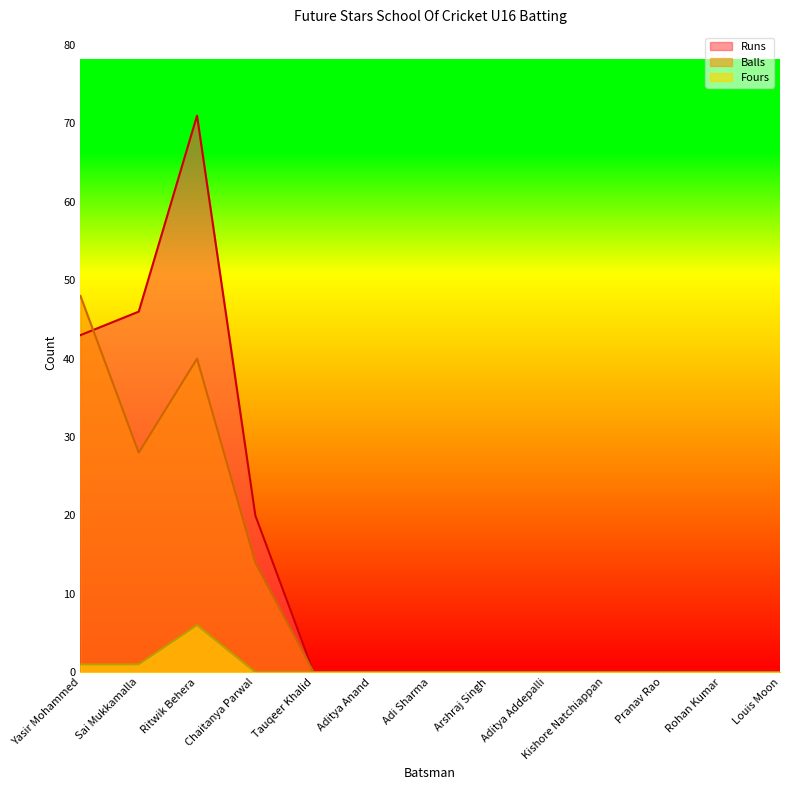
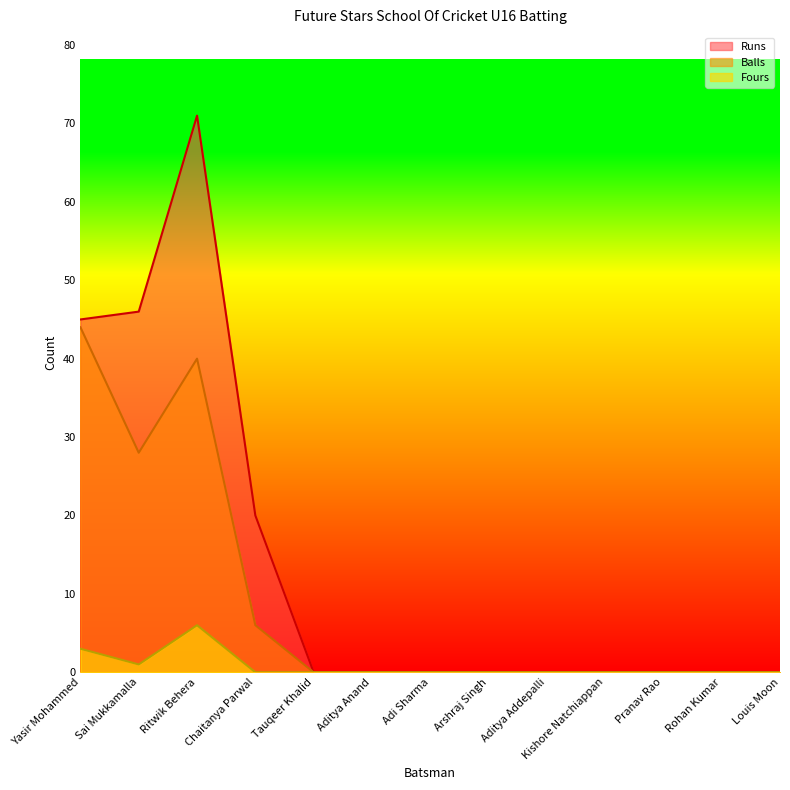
  {
    "Runs": {
-     "Yasir Mohammed": 43,
+     "Yasir Mohammed": 45,
      "Sai Mukkamalla": 46,
      "Ritwik Behera": 71,
      "Chaitanya Parwal": 20
    },
    "Balls": {
-     "Yasir Mohammed": 48,
+     "Yasir Mohammed": 44,
      "Sai Mukkamalla": 28,
      "Ritwik Behera": 40,
-     "Chaitanya Parwal": 14
+     "Chaitanya Parwal": 6
    },
    "Fours": {
-     "Yasir Mohammed": 1,
+     "Yasir Mohammed": 3,
      "Sai Mukkamalla": 1,
      "Ritwik Behera": 6,
      "Chaitanya Parwal": 0
    }
  }
